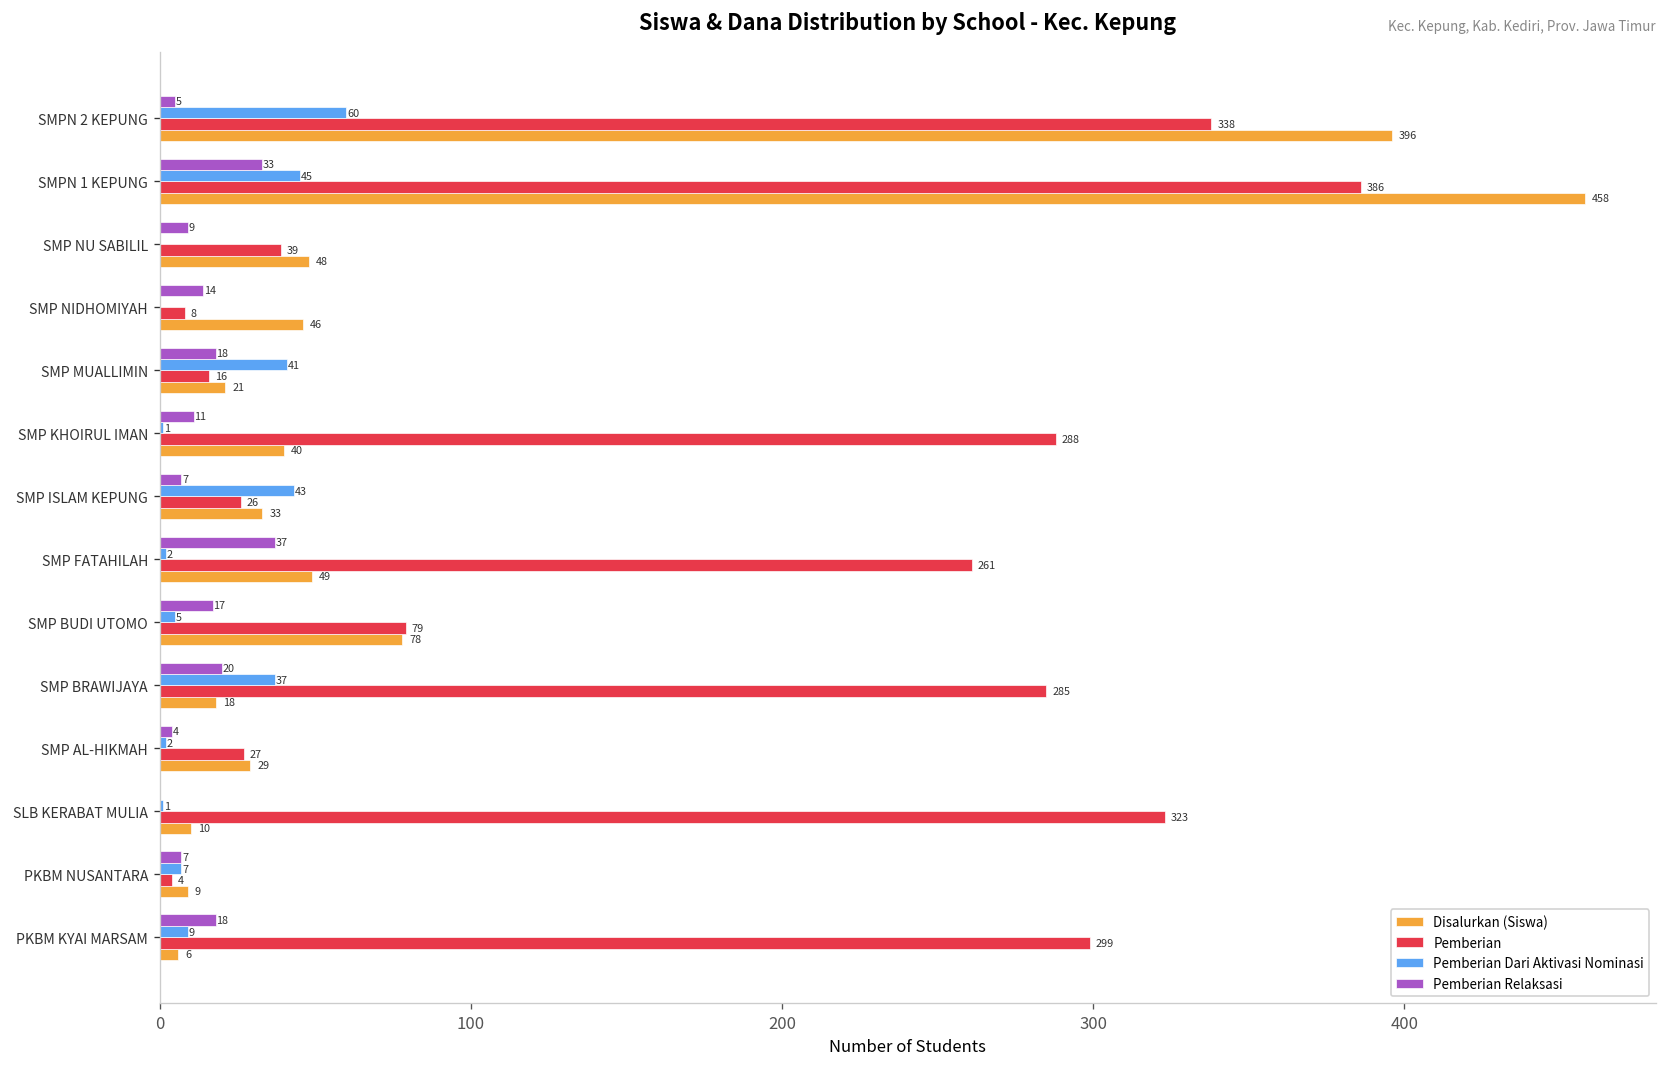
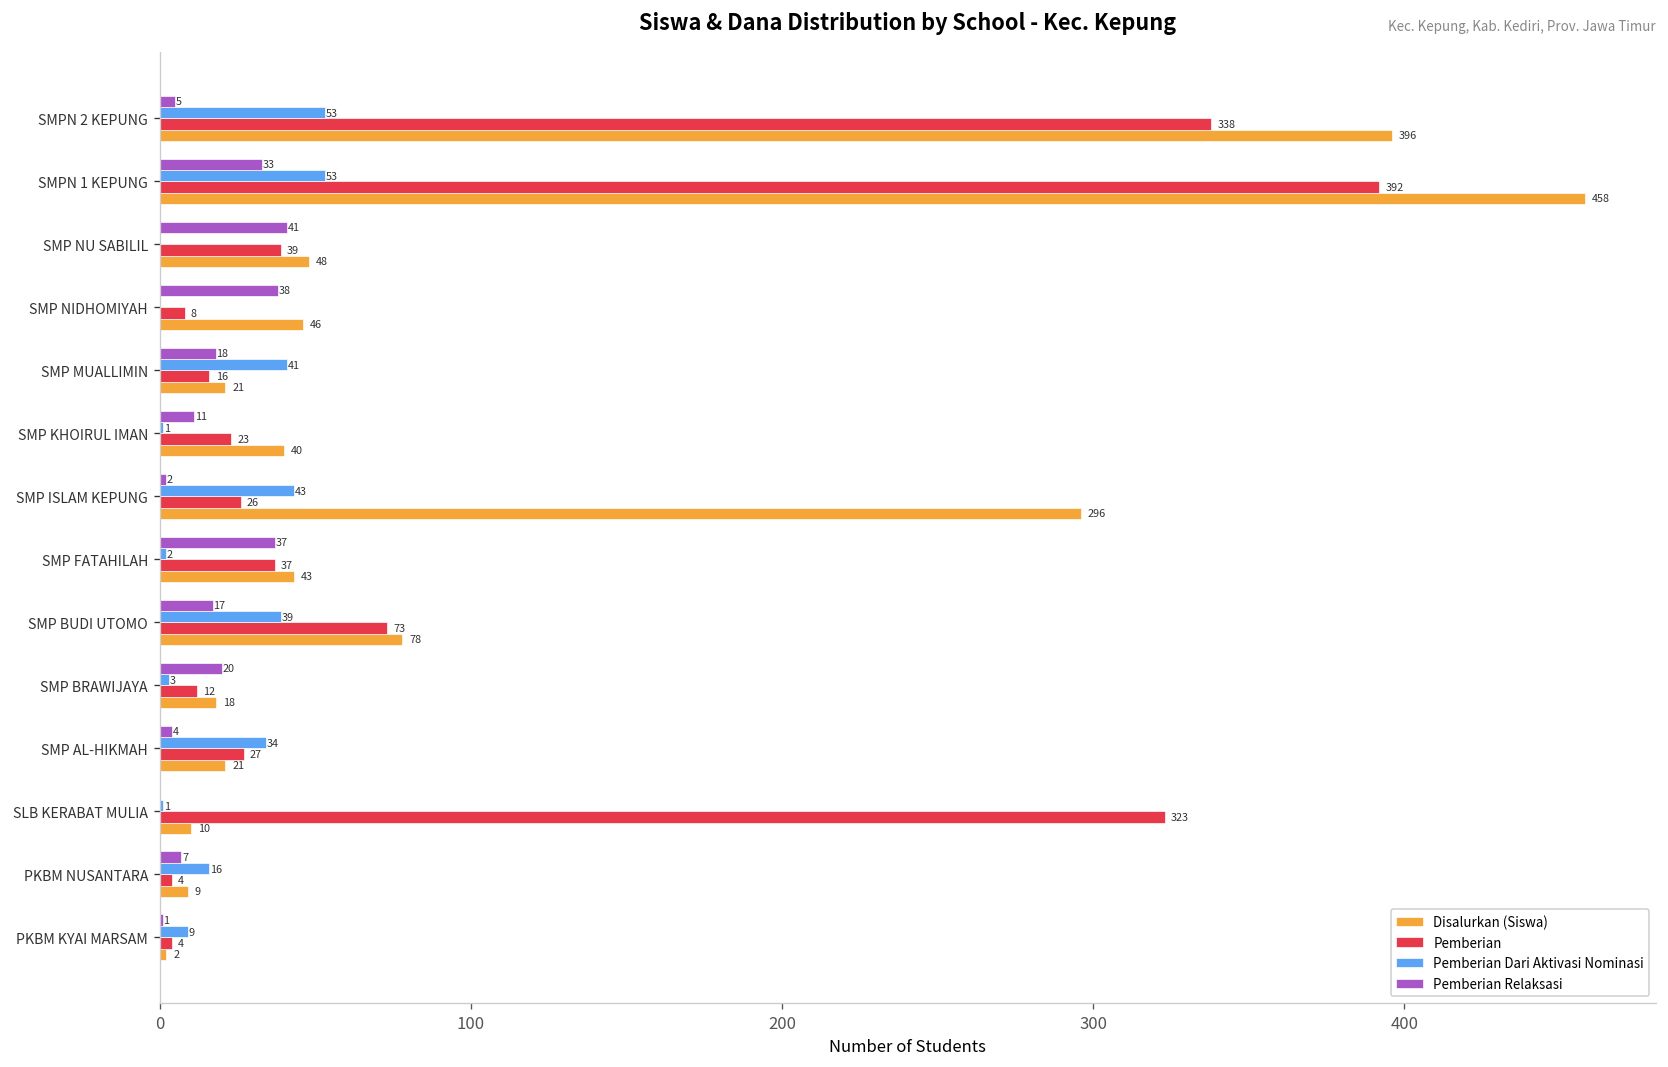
  {
    "Disalurkan (Siswa)": {
      "SMPN 2 KEPUNG": 396,
      "SMPN 1 KEPUNG": 458,
      "SMP NU SABILIL": 48,
      "SMP NIDHOMIYAH": 46,
      "SMP MUALLIMIN": 21,
      "SMP KHOIRUL IMAN": 40,
-     "SMP ISLAM KEPUNG": 33,
-     "SMP FATAHILAH": 49,
+     "SMP ISLAM KEPUNG": 296,
+     "SMP FATAHILAH": 43,
      "SMP BUDI UTOMO": 78,
      "SMP BRAWIJAYA": 18,
-     "SMP AL-HIKMAH": 29,
+     "SMP AL-HIKMAH": 21,
      "SLB KERABAT MULIA": 10,
      "PKBM NUSANTARA": 9,
-     "PKBM KYAI MARSAM": 6
+     "PKBM KYAI MARSAM": 2
    },
    "Pemberian": {
      "SMPN 2 KEPUNG": 338,
-     "SMPN 1 KEPUNG": 386,
+     "SMPN 1 KEPUNG": 392,
      "SMP NU SABILIL": 39,
      "SMP NIDHOMIYAH": 8,
      "SMP MUALLIMIN": 16,
-     "SMP KHOIRUL IMAN": 288,
+     "SMP KHOIRUL IMAN": 23,
      "SMP ISLAM KEPUNG": 26,
-     "SMP FATAHILAH": 261,
-     "SMP BUDI UTOMO": 79,
-     "SMP BRAWIJAYA": 285,
+     "SMP FATAHILAH": 37,
+     "SMP BUDI UTOMO": 73,
+     "SMP BRAWIJAYA": 12,
      "SMP AL-HIKMAH": 27,
      "SLB KERABAT MULIA": 323,
      "PKBM NUSANTARA": 4,
-     "PKBM KYAI MARSAM": 299
+     "PKBM KYAI MARSAM": 4
    },
    "Pemberian Dari Aktivasi Nominasi": {
-     "SMPN 2 KEPUNG": 60,
-     "SMPN 1 KEPUNG": 45,
+     "SMPN 2 KEPUNG": 53,
+     "SMPN 1 KEPUNG": 53,
      "SMP MUALLIMIN": 41,
      "SMP KHOIRUL IMAN": 1,
      "SMP ISLAM KEPUNG": 43,
      "SMP FATAHILAH": 2,
-     "SMP BUDI UTOMO": 5,
-     "SMP BRAWIJAYA": 37,
-     "SMP AL-HIKMAH": 2,
+     "SMP BUDI UTOMO": 39,
+     "SMP BRAWIJAYA": 3,
+     "SMP AL-HIKMAH": 34,
      "SLB KERABAT MULIA": 1,
-     "PKBM NUSANTARA": 7,
+     "PKBM NUSANTARA": 16,
      "PKBM KYAI MARSAM": 9
    },
    "Pemberian Relaksasi": {
      "SMPN 2 KEPUNG": 5,
      "SMPN 1 KEPUNG": 33,
-     "SMP NU SABILIL": 9,
-     "SMP NIDHOMIYAH": 14,
+     "SMP NU SABILIL": 41,
+     "SMP NIDHOMIYAH": 38,
      "SMP MUALLIMIN": 18,
      "SMP KHOIRUL IMAN": 11,
-     "SMP ISLAM KEPUNG": 7,
+     "SMP ISLAM KEPUNG": 2,
      "SMP FATAHILAH": 37,
      "SMP BUDI UTOMO": 17,
      "SMP BRAWIJAYA": 20,
      "SMP AL-HIKMAH": 4,
      "PKBM NUSANTARA": 7,
-     "PKBM KYAI MARSAM": 18
+     "PKBM KYAI MARSAM": 1
    }
  }
